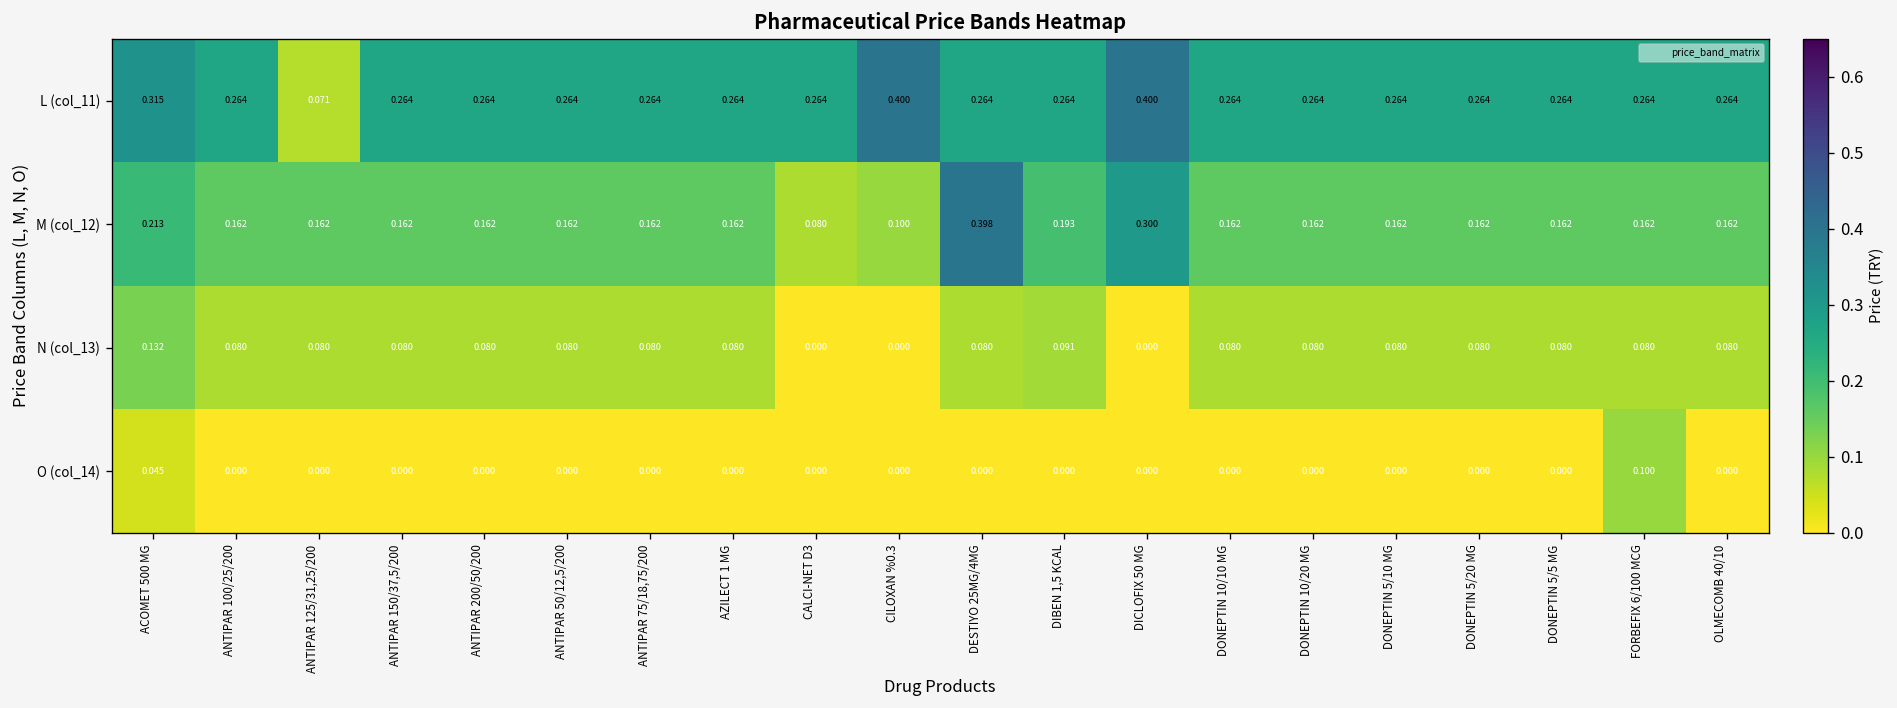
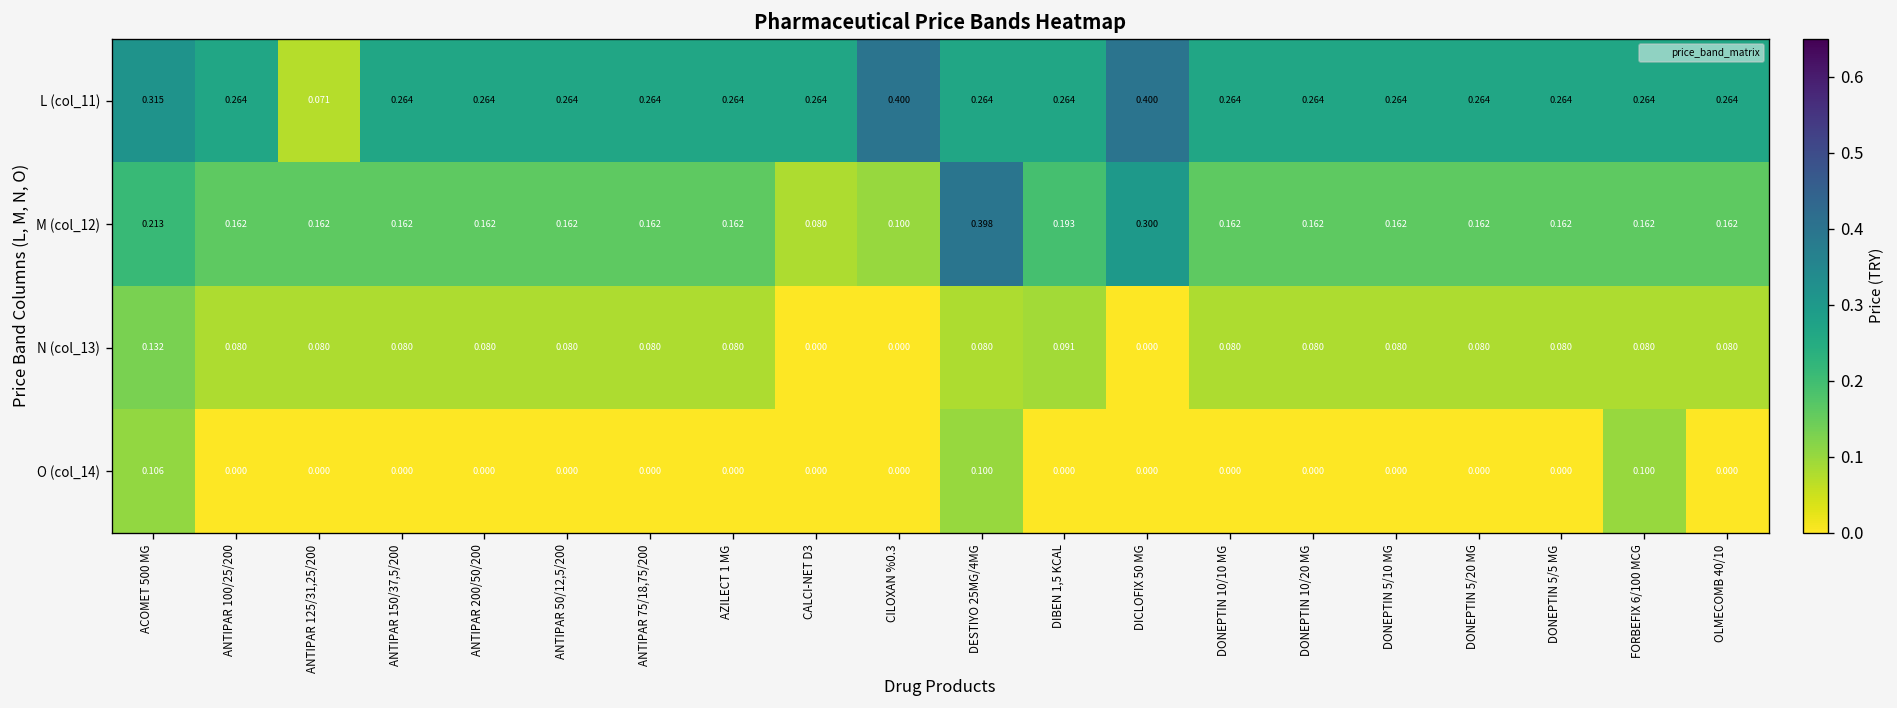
  {
    "L (col_11)": {
      "ACOMET 500 MG": 0.315,
      "ANTIPAR 100/25/200": 0.264,
      "ANTIPAR 125/31,25/200": 0.071,
      "ANTIPAR 150/37,5/200": 0.264,
      "ANTIPAR 200/50/200": 0.264,
      "ANTIPAR 50/12,5/200": 0.264,
      "ANTIPAR 75/18,75/200": 0.264,
      "AZILECT 1 MG": 0.264,
      "CALCI-NET D3": 0.264,
      "CILOXAN %0.3": 0.400,
      "DESTIYO 25MG/4MG": 0.264,
      "DIBEN 1,5 KCAL": 0.264,
      "DICLOFIX 50 MG": 0.400,
      "DONEPTIN 10/10 MG": 0.264,
      "DONEPTIN 10/20 MG": 0.264,
      "DONEPTIN 5/10 MG": 0.264,
      "DONEPTIN 5/20 MG": 0.264,
      "DONEPTIN 5/5 MG": 0.264,
      "FORBEFIX 6/100 MCG": 0.264,
      "OLMECOMB 40/10": 0.264
    },
    "M (col_12)": {
      "ACOMET 500 MG": 0.213,
      "ANTIPAR 100/25/200": 0.162,
      "ANTIPAR 125/31,25/200": 0.162,
      "ANTIPAR 150/37,5/200": 0.162,
      "ANTIPAR 200/50/200": 0.162,
      "ANTIPAR 50/12,5/200": 0.162,
      "ANTIPAR 75/18,75/200": 0.162,
      "AZILECT 1 MG": 0.162,
      "CALCI-NET D3": 0.080,
      "CILOXAN %0.3": 0.100,
      "DESTIYO 25MG/4MG": 0.398,
      "DIBEN 1,5 KCAL": 0.193,
      "DICLOFIX 50 MG": 0.300,
      "DONEPTIN 10/10 MG": 0.162,
      "DONEPTIN 10/20 MG": 0.162,
      "DONEPTIN 5/10 MG": 0.162,
      "DONEPTIN 5/20 MG": 0.162,
      "DONEPTIN 5/5 MG": 0.162,
      "FORBEFIX 6/100 MCG": 0.162,
      "OLMECOMB 40/10": 0.162
    },
    "N (col_13)": {
      "ACOMET 500 MG": 0.132,
      "ANTIPAR 100/25/200": 0.080,
      "ANTIPAR 125/31,25/200": 0.080,
      "ANTIPAR 150/37,5/200": 0.080,
      "ANTIPAR 200/50/200": 0.080,
      "ANTIPAR 50/12,5/200": 0.080,
      "ANTIPAR 75/18,75/200": 0.080,
      "AZILECT 1 MG": 0.080,
      "CALCI-NET D3": 0.000,
      "CILOXAN %0.3": 0.000,
      "DESTIYO 25MG/4MG": 0.080,
      "DIBEN 1,5 KCAL": 0.091,
      "DICLOFIX 50 MG": 0.000,
      "DONEPTIN 10/10 MG": 0.080,
      "DONEPTIN 10/20 MG": 0.080,
      "DONEPTIN 5/10 MG": 0.080,
      "DONEPTIN 5/20 MG": 0.080,
      "DONEPTIN 5/5 MG": 0.080,
      "FORBEFIX 6/100 MCG": 0.080,
      "OLMECOMB 40/10": 0.080
    },
    "O (col_14)": {
-     "ACOMET 500 MG": 0.045,
+     "ACOMET 500 MG": 0.106,
      "ANTIPAR 100/25/200": 0.000,
      "ANTIPAR 125/31,25/200": 0.000,
      "ANTIPAR 150/37,5/200": 0.000,
      "ANTIPAR 200/50/200": 0.000,
      "ANTIPAR 50/12,5/200": 0.000,
      "ANTIPAR 75/18,75/200": 0.000,
      "AZILECT 1 MG": 0.000,
      "CALCI-NET D3": 0.000,
      "CILOXAN %0.3": 0.000,
-     "DESTIYO 25MG/4MG": 0.000,
+     "DESTIYO 25MG/4MG": 0.100,
      "DIBEN 1,5 KCAL": 0.000,
      "DICLOFIX 50 MG": 0.000,
      "DONEPTIN 10/10 MG": 0.000,
      "DONEPTIN 10/20 MG": 0.000,
      "DONEPTIN 5/10 MG": 0.000,
      "DONEPTIN 5/20 MG": 0.000,
      "DONEPTIN 5/5 MG": 0.000,
      "FORBEFIX 6/100 MCG": 0.100,
      "OLMECOMB 40/10": 0.000
    }
  }
